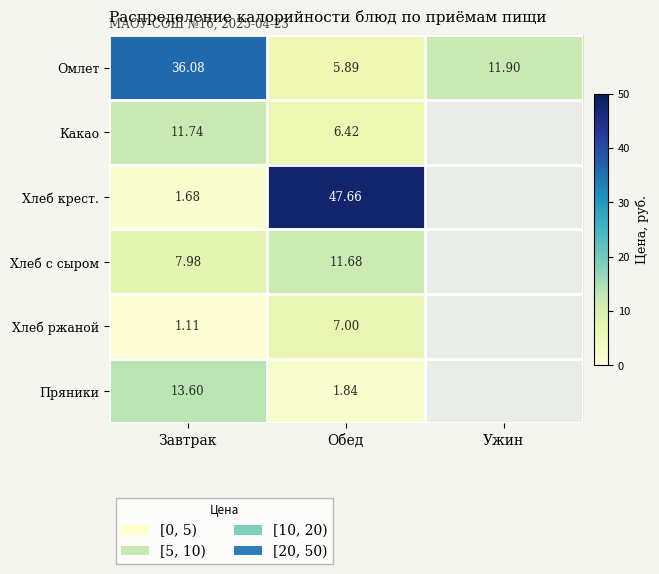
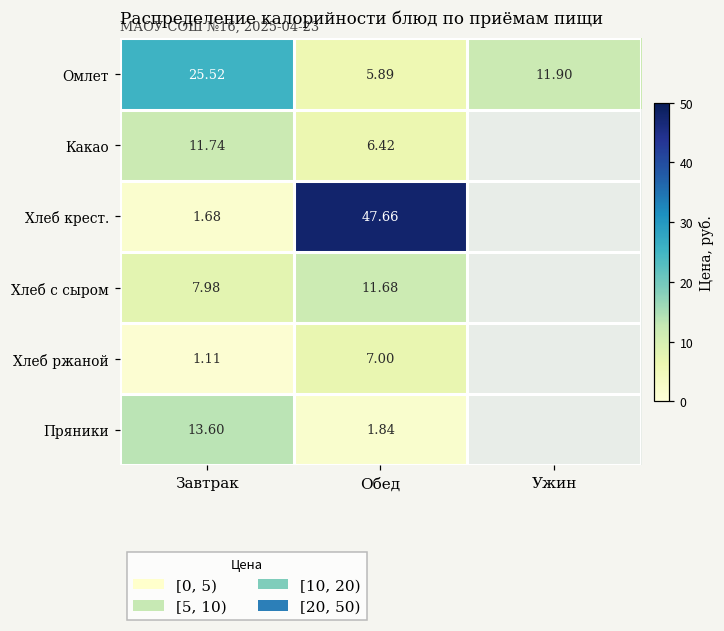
  {
    "Омлет": {
-     "Завтрак": 36.08,
+     "Завтрак": 25.52,
      "Обед": 5.89,
      "Ужин": 11.90
    },
    "Какао": {
      "Завтрак": 11.74,
      "Обед": 6.42
    },
    "Хлеб крест.": {
      "Завтрак": 1.68,
      "Обед": 47.66
    },
    "Хлеб с сыром": {
      "Завтрак": 7.98,
      "Обед": 11.68
    },
    "Хлеб ржаной": {
      "Завтрак": 1.11,
      "Обед": 7.00
    },
    "Пряники": {
      "Завтрак": 13.60,
      "Обед": 1.84
    }
  }
